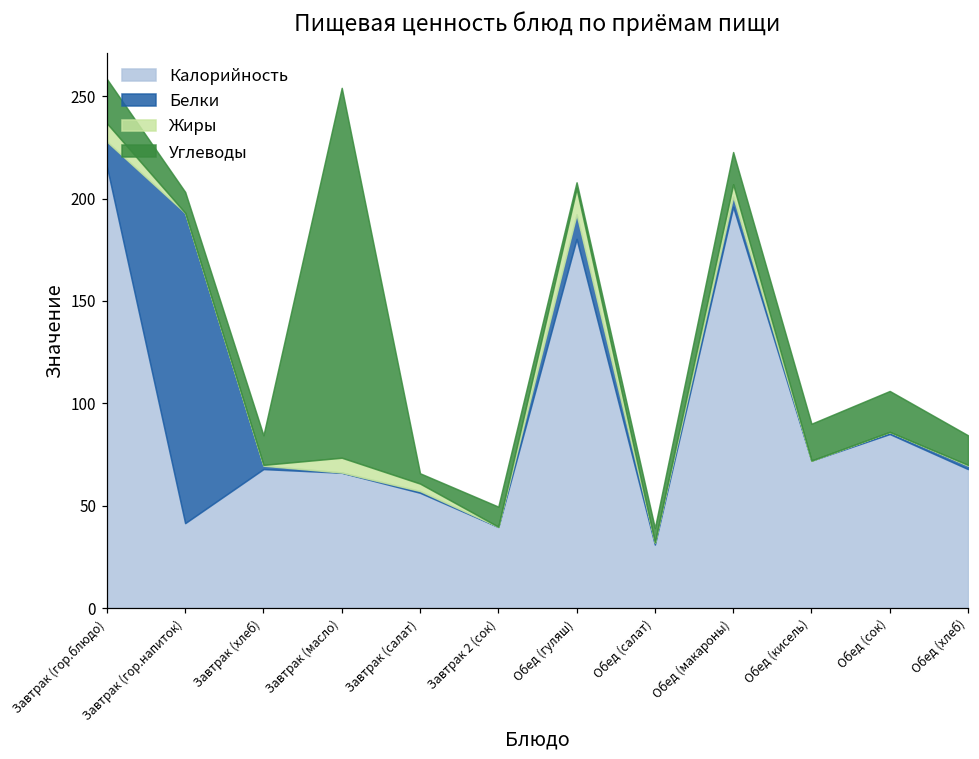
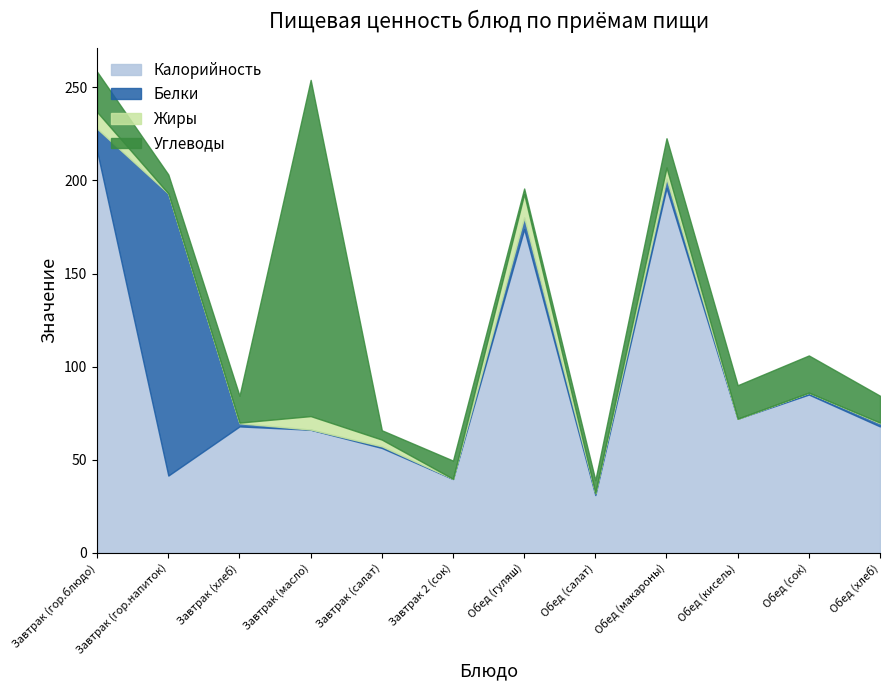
  {
    "Калорийность": {
      "Завтрак (гор.блюдо)": 216,
      "Завтрак (гор.напиток)": 41,
      "Завтрак (хлеб)": 68,
-     "Обед (гуляш)": 180,
+     "Обед (гуляш)": 174,
      "Обед (макароны)": 196,
      "Обед (хлеб)": 68
    },
    "Белки": {
      "Завтрак (гор.блюдо)": 12,
-     "Обед (гуляш)": 12,
+     "Обед (гуляш)": 6,
      "Обед (макароны)": 5
    },
    "Жиры": {
      "Завтрак (гор.блюдо)": 9,
      "Завтрак (масло)": 7,
      "Завтрак (салат)": 4,
      "Обед (гуляш)": 13,
      "Обед (макароны)": 6
    },
    "Углеводы": {
      "Завтрак (гор.блюдо)": 22,
      "Завтрак (гор.напиток)": 10,
      "Завтрак (хлеб)": 14,
      "Завтрак (масло)": 181,
      "Завтрак (салат)": 5,
      "Завтрак 2 (сок)": 10,
      "Обед (гуляш)": 3,
      "Обед (салат)": 7,
      "Обед (макароны)": 16,
      "Обед (кисель)": 18,
      "Обед (сок)": 20,
      "Обед (хлеб)": 14
    }
  }
